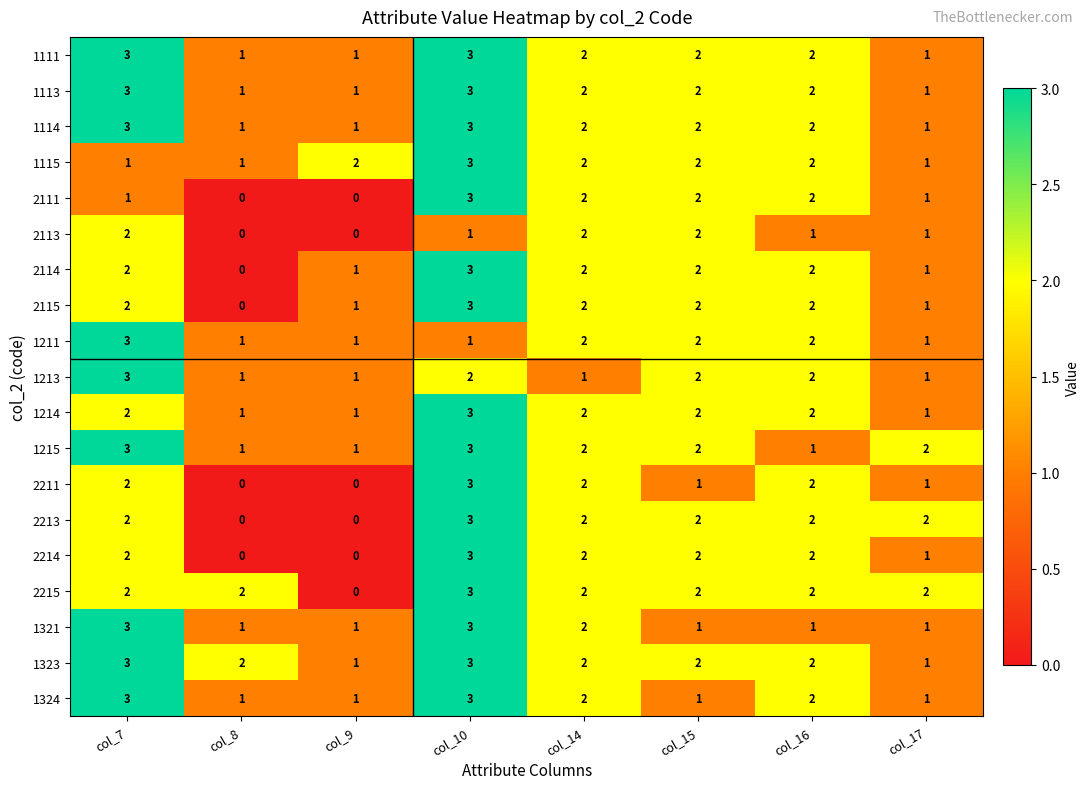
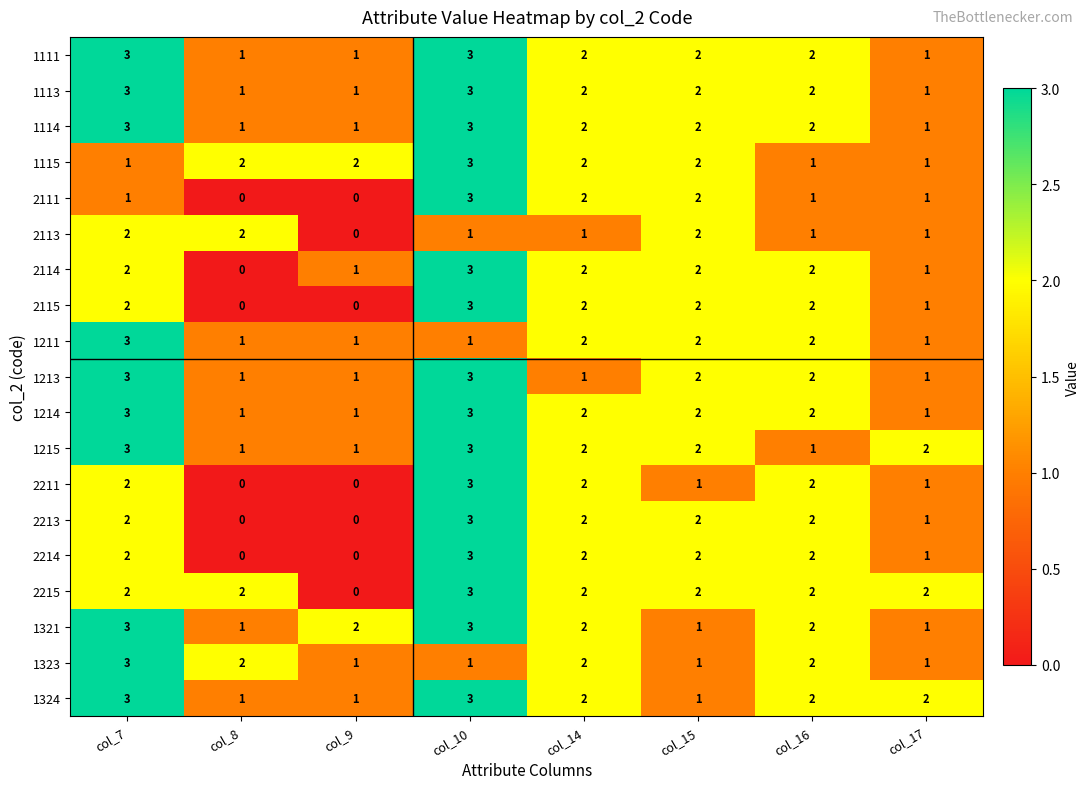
  {
    "1111": {
      "col_7": 3,
      "col_8": 1,
      "col_9": 1,
      "col_10": 3,
      "col_14": 2,
      "col_15": 2,
      "col_16": 2,
      "col_17": 1
    },
    "1113": {
      "col_7": 3,
      "col_8": 1,
      "col_9": 1,
      "col_10": 3,
      "col_14": 2,
      "col_15": 2,
      "col_16": 2,
      "col_17": 1
    },
    "1114": {
      "col_7": 3,
      "col_8": 1,
      "col_9": 1,
      "col_10": 3,
      "col_14": 2,
      "col_15": 2,
      "col_16": 2,
      "col_17": 1
    },
    "1115": {
      "col_7": 1,
-     "col_8": 1,
+     "col_8": 2,
      "col_9": 2,
      "col_10": 3,
      "col_14": 2,
      "col_15": 2,
-     "col_16": 2,
+     "col_16": 1,
      "col_17": 1
    },
    "2111": {
      "col_7": 1,
      "col_8": 0,
      "col_9": 0,
      "col_10": 3,
      "col_14": 2,
      "col_15": 2,
-     "col_16": 2,
+     "col_16": 1,
      "col_17": 1
    },
    "2113": {
      "col_7": 2,
-     "col_8": 0,
+     "col_8": 2,
      "col_9": 0,
      "col_10": 1,
-     "col_14": 2,
+     "col_14": 1,
      "col_15": 2,
      "col_16": 1,
      "col_17": 1
    },
    "2114": {
      "col_7": 2,
      "col_8": 0,
      "col_9": 1,
      "col_10": 3,
      "col_14": 2,
      "col_15": 2,
      "col_16": 2,
      "col_17": 1
    },
    "2115": {
      "col_7": 2,
      "col_8": 0,
-     "col_9": 1,
+     "col_9": 0,
      "col_10": 3,
      "col_14": 2,
      "col_15": 2,
      "col_16": 2,
      "col_17": 1
    },
    "1211": {
      "col_7": 3,
      "col_8": 1,
      "col_9": 1,
      "col_10": 1,
      "col_14": 2,
      "col_15": 2,
      "col_16": 2,
      "col_17": 1
    },
    "1213": {
      "col_7": 3,
      "col_8": 1,
      "col_9": 1,
-     "col_10": 2,
+     "col_10": 3,
      "col_14": 1,
      "col_15": 2,
      "col_16": 2,
      "col_17": 1
    },
    "1214": {
-     "col_7": 2,
+     "col_7": 3,
      "col_8": 1,
      "col_9": 1,
      "col_10": 3,
      "col_14": 2,
      "col_15": 2,
      "col_16": 2,
      "col_17": 1
    },
    "1215": {
      "col_7": 3,
      "col_8": 1,
      "col_9": 1,
      "col_10": 3,
      "col_14": 2,
      "col_15": 2,
      "col_16": 1,
      "col_17": 2
    },
    "2211": {
      "col_7": 2,
      "col_8": 0,
      "col_9": 0,
      "col_10": 3,
      "col_14": 2,
      "col_15": 1,
      "col_16": 2,
      "col_17": 1
    },
    "2213": {
      "col_7": 2,
      "col_8": 0,
      "col_9": 0,
      "col_10": 3,
      "col_14": 2,
      "col_15": 2,
      "col_16": 2,
-     "col_17": 2
+     "col_17": 1
    },
    "2214": {
      "col_7": 2,
      "col_8": 0,
      "col_9": 0,
      "col_10": 3,
      "col_14": 2,
      "col_15": 2,
      "col_16": 2,
      "col_17": 1
    },
    "2215": {
      "col_7": 2,
      "col_8": 2,
      "col_9": 0,
      "col_10": 3,
      "col_14": 2,
      "col_15": 2,
      "col_16": 2,
      "col_17": 2
    },
    "1321": {
      "col_7": 3,
      "col_8": 1,
-     "col_9": 1,
+     "col_9": 2,
      "col_10": 3,
      "col_14": 2,
      "col_15": 1,
-     "col_16": 1,
+     "col_16": 2,
      "col_17": 1
    },
    "1323": {
      "col_7": 3,
      "col_8": 2,
      "col_9": 1,
-     "col_10": 3,
+     "col_10": 1,
      "col_14": 2,
-     "col_15": 2,
+     "col_15": 1,
      "col_16": 2,
      "col_17": 1
    },
    "1324": {
      "col_7": 3,
      "col_8": 1,
      "col_9": 1,
      "col_10": 3,
      "col_14": 2,
      "col_15": 1,
      "col_16": 2,
-     "col_17": 1
+     "col_17": 2
    }
  }
